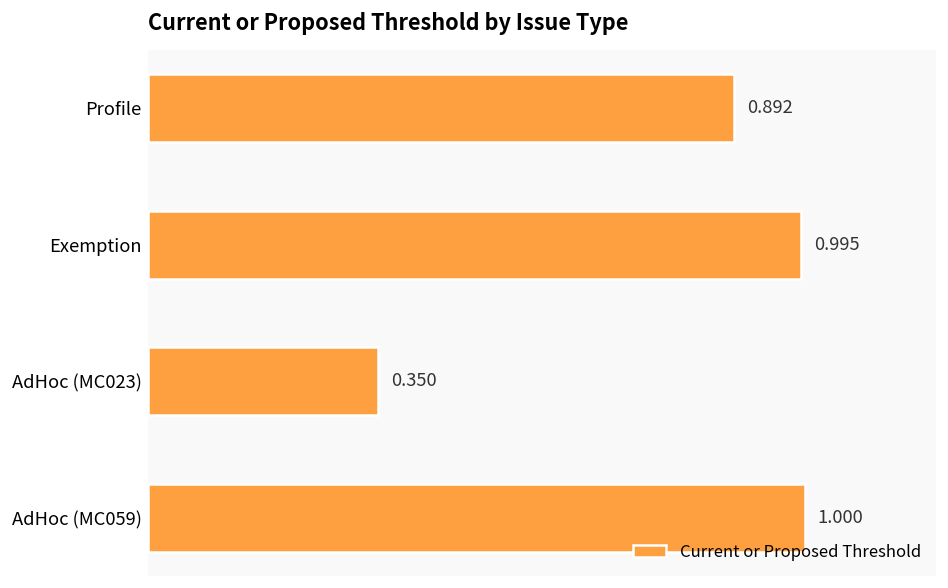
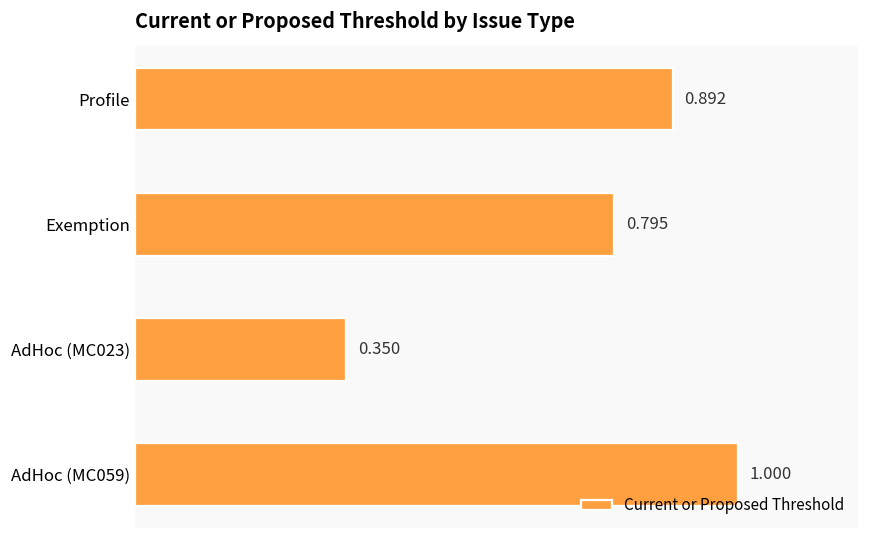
  {
    "Profile": 0.892,
-   "Exemption": 0.995,
+   "Exemption": 0.795,
    "AdHoc (MC023)": 0.350,
    "AdHoc (MC059)": 1.000
  }
